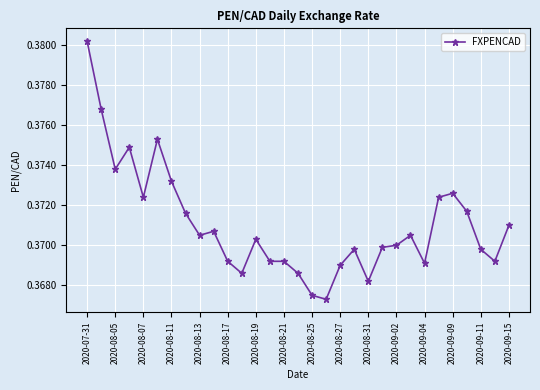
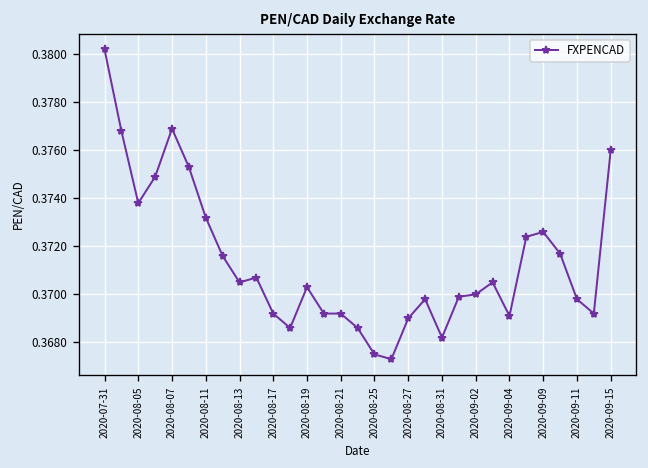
  {
    "2020-07-31": 0.3802,
    "2020-08-05": 0.3738,
-   "2020-08-07": 0.3724,
+   "2020-08-07": 0.3769,
    "2020-08-11": 0.3732,
    "2020-08-13": 0.3705,
    "2020-08-17": 0.3692,
    "2020-08-19": 0.3703,
    "2020-08-21": 0.3692,
    "2020-08-25": 0.3675,
    "2020-08-27": 0.3690,
    "2020-08-31": 0.3682,
    "2020-09-02": 0.3700,
    "2020-09-04": 0.3691,
    "2020-09-09": 0.3726,
    "2020-09-11": 0.3698,
-   "2020-09-15": 0.371
+   "2020-09-15": 0.376
  }
